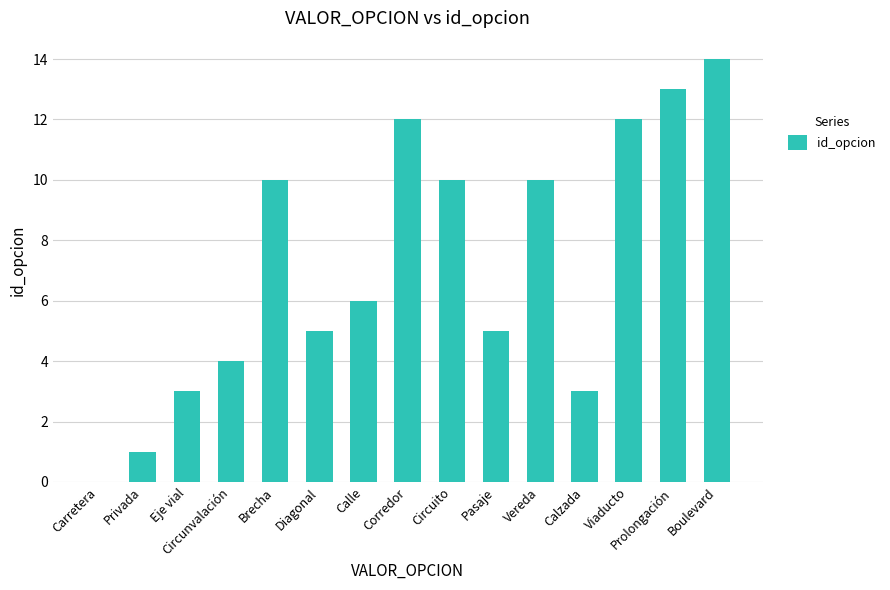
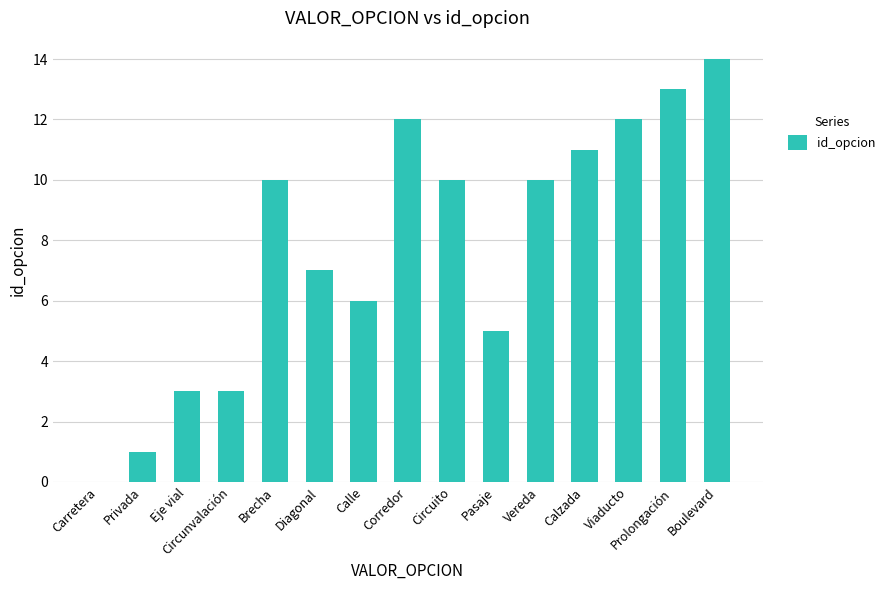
  {
    "Carretera": 0,
    "Privada": 1,
    "Eje vial": 3,
-   "Circunvalación": 4,
+   "Circunvalación": 3,
    "Brecha": 10,
-   "Diagonal": 5,
+   "Diagonal": 7,
    "Calle": 6,
    "Corredor": 12,
    "Circuito": 10,
    "Pasaje": 5,
    "Vereda": 10,
-   "Calzada": 3,
+   "Calzada": 11,
    "Viaducto": 12,
    "Prolongación": 13,
    "Boulevard": 14
  }
